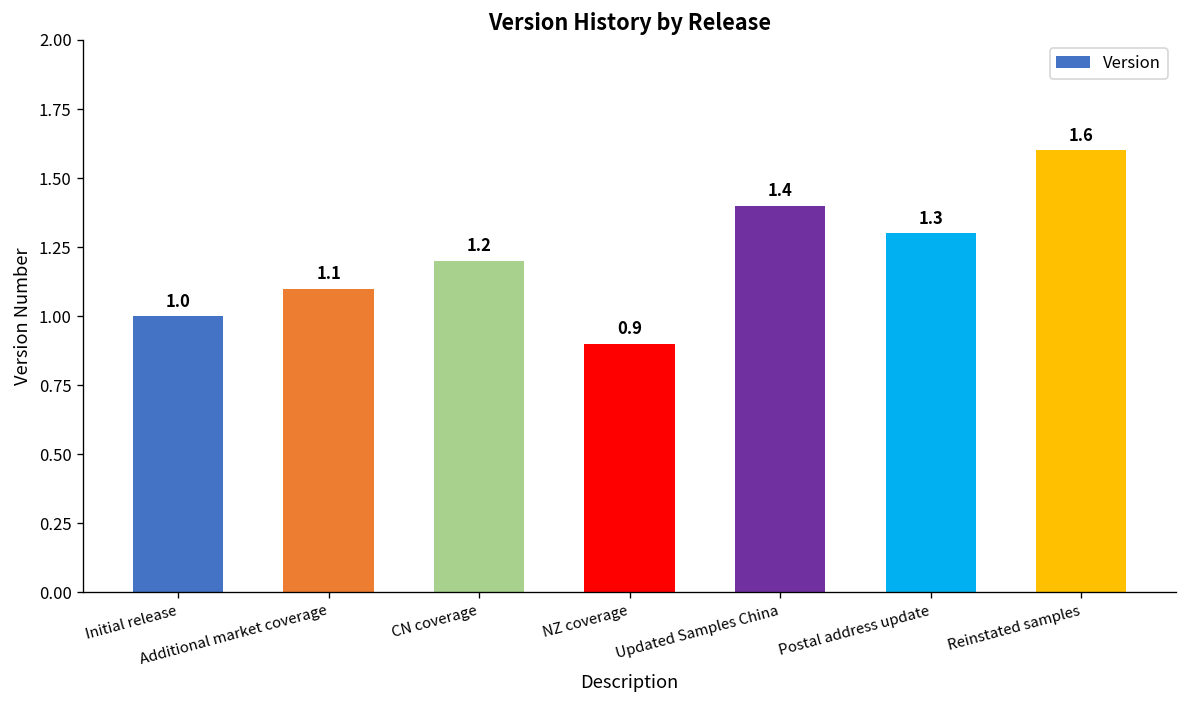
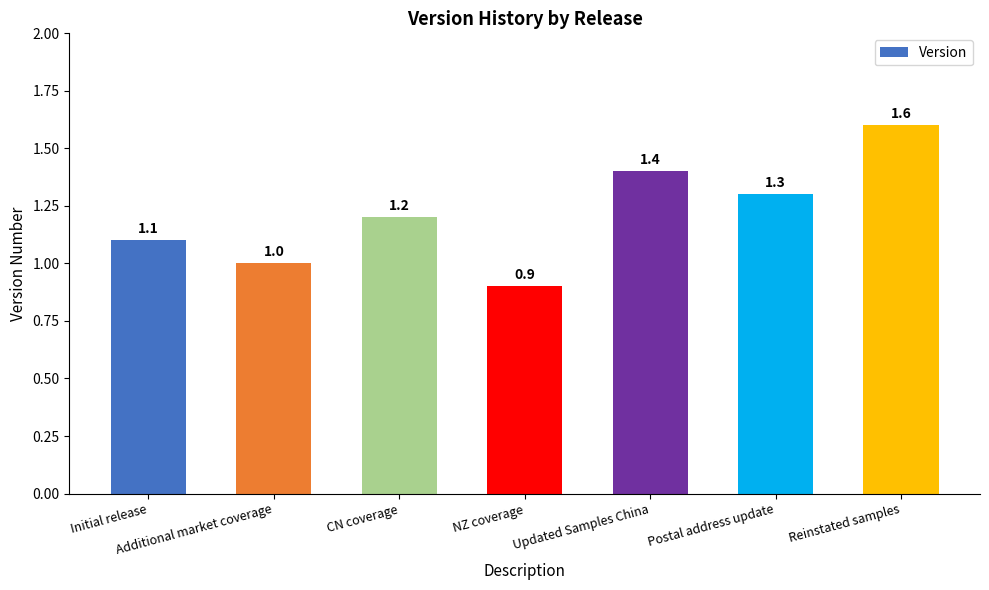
  {
-   "Initial release": 1.0,
-   "Additional market coverage": 1.1,
+   "Initial release": 1.1,
+   "Additional market coverage": 1.0,
    "CN coverage": 1.2,
    "NZ coverage": 0.9,
    "Updated Samples China": 1.4,
    "Postal address update": 1.3,
    "Reinstated samples": 1.6
  }
